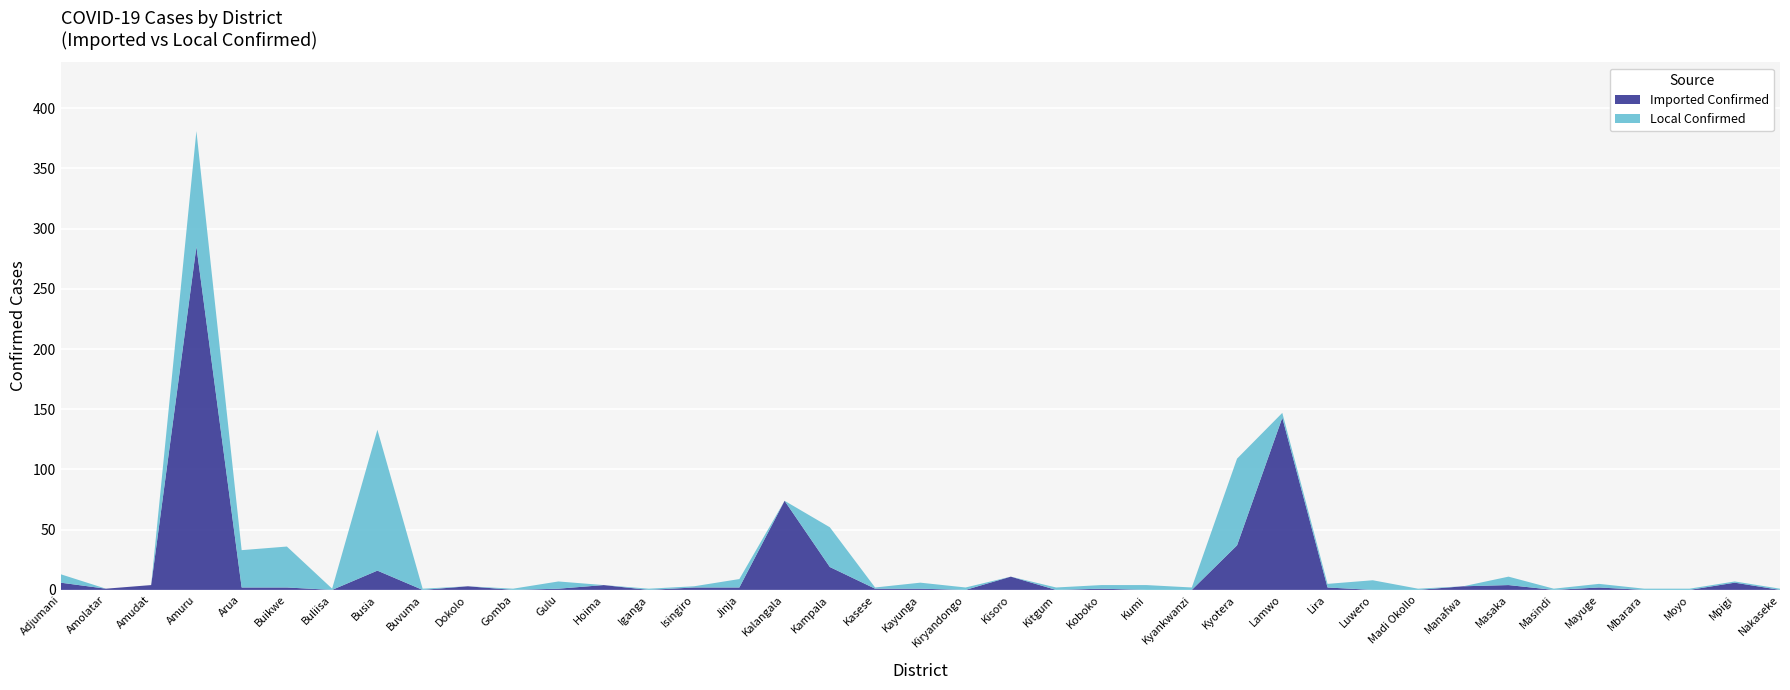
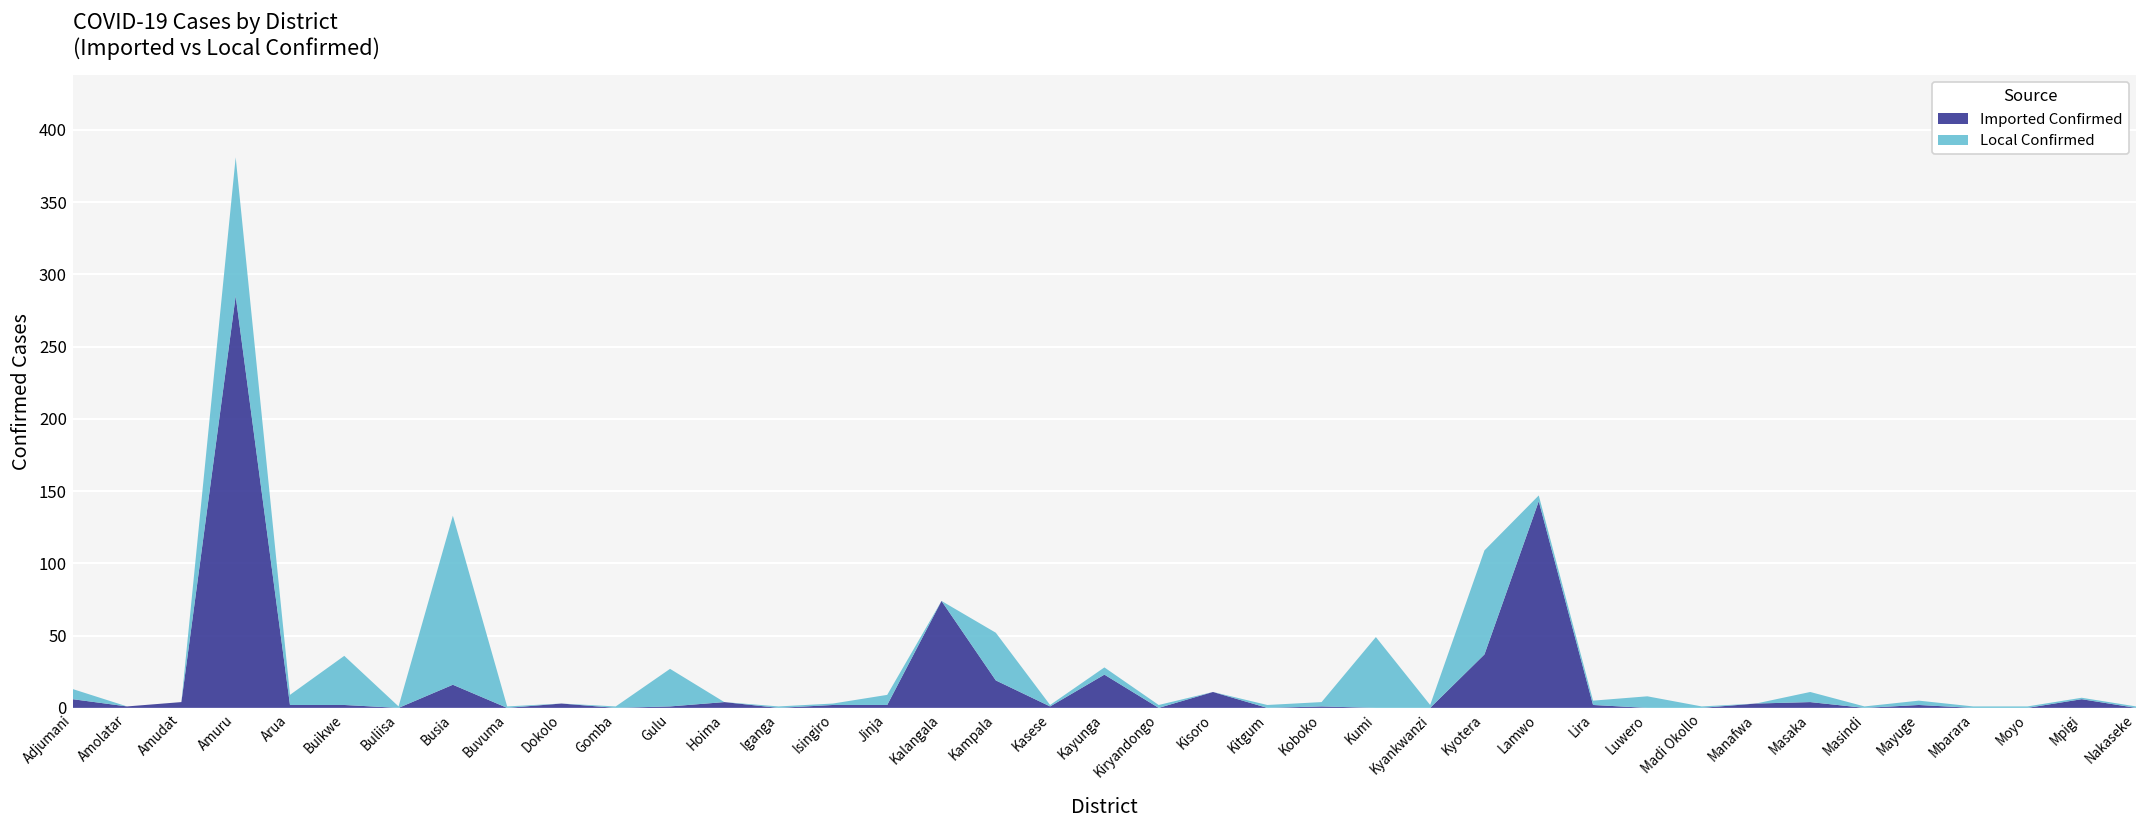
  {
    "Imported Confirmed": {
      "Adjumani": 6,
      "Amuru": 285,
      "Busia": 16,
      "Kampala": 19,
-     "Kayunga": 1,
+     "Kayunga": 23,
      "Kumi": 0,
      "Kyotera": 37,
      "Lamwo": 143,
      "Luwero": 0,
      "Masaka": 4
    },
    "Local Confirmed": {
      "Adjumani": 7,
      "Amuru": 96,
-     "Arua": 31,
+     "Arua": 7,
      "Buikwe": 34,
      "Busia": 117,
-     "Gulu": 6,
+     "Gulu": 26,
      "Jinja": 7,
      "Kampala": 33,
      "Kayunga": 5,
      "Koboko": 3,
-     "Kumi": 4,
+     "Kumi": 49,
      "Kyotera": 72,
      "Lamwo": 4,
      "Lira": 3,
      "Luwero": 8,
      "Masaka": 7,
      "Mayuge": 3
    }
  }
